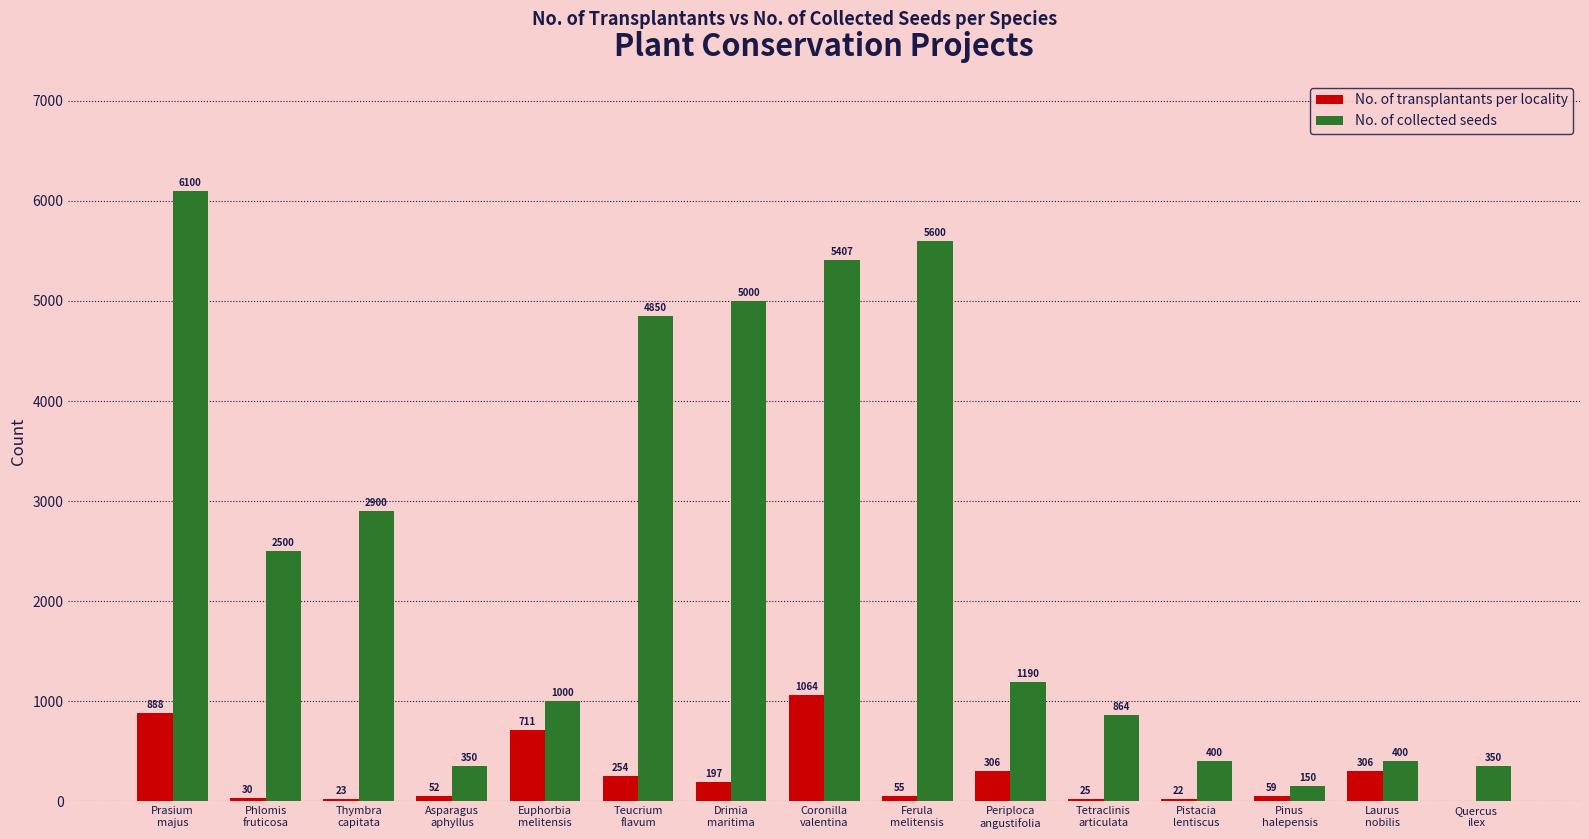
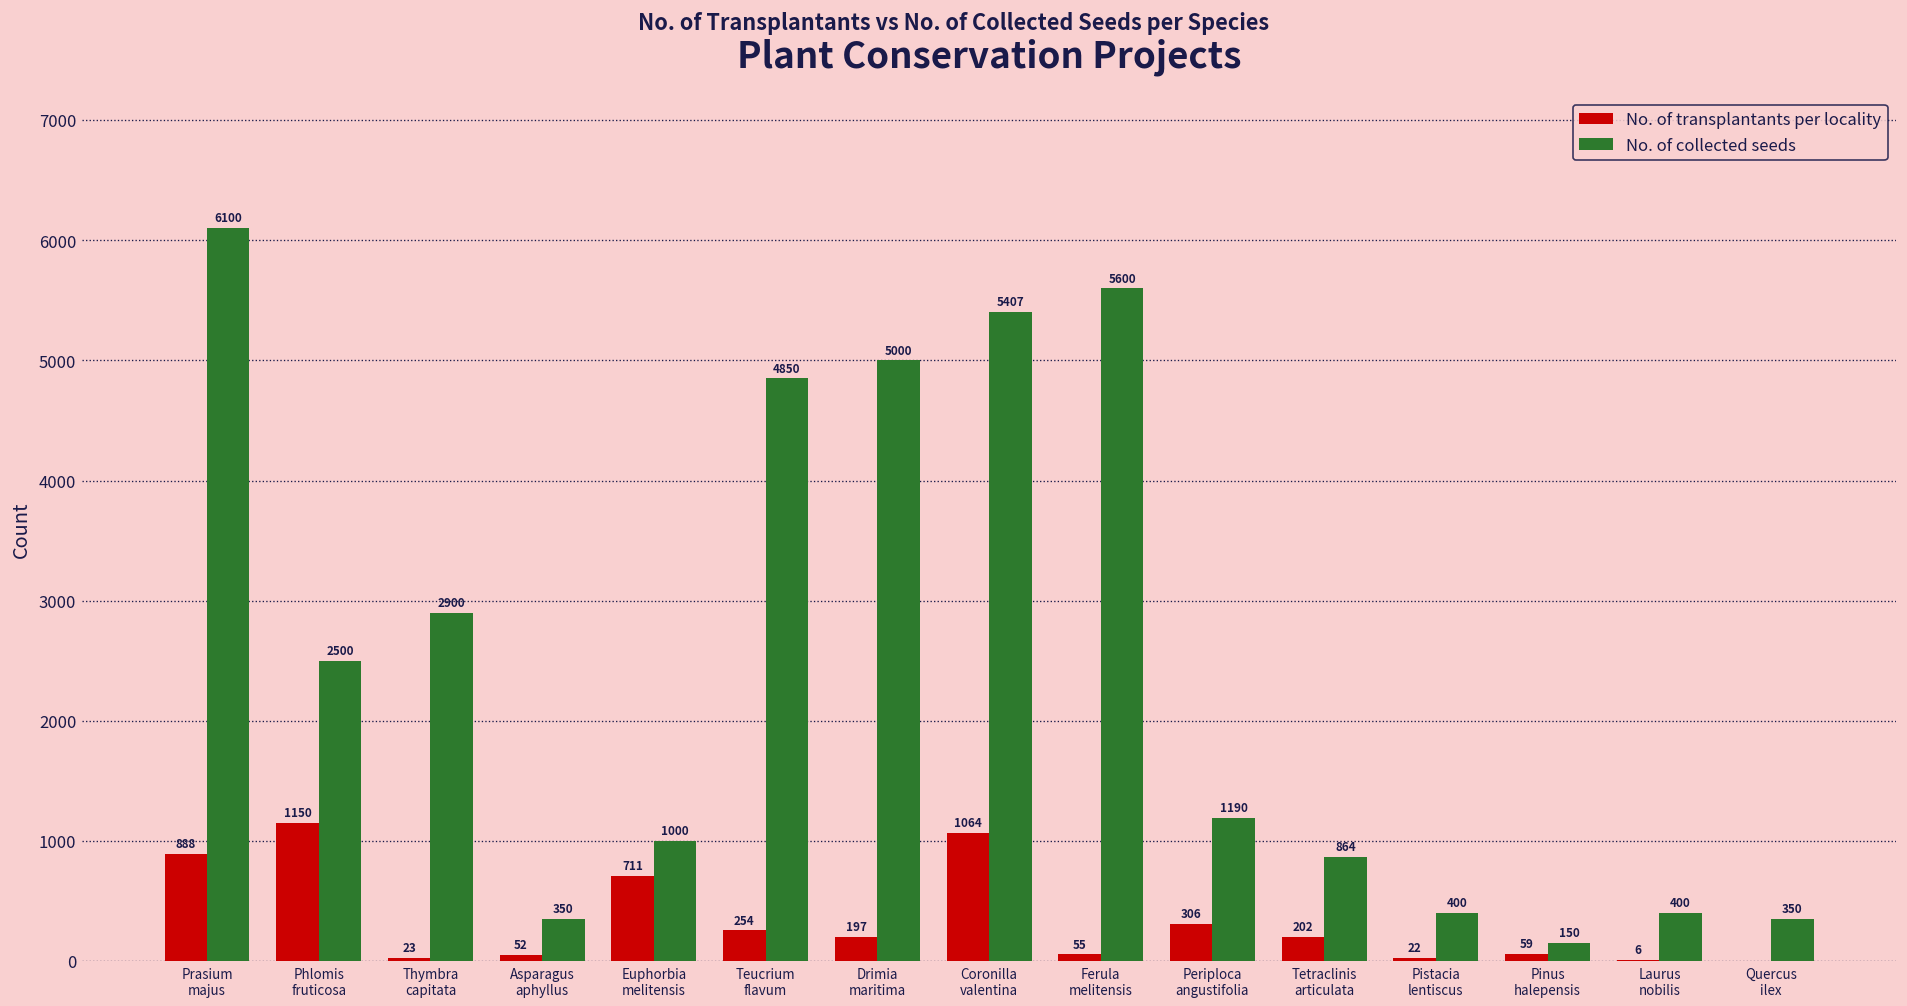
  {
    "No. of transplantants per locality": {
      "Prasium majus": 888,
-     "Phlomis fruticosa": 30,
+     "Phlomis fruticosa": 1150,
      "Thymbra capitata": 23,
      "Asparagus aphyllus": 52,
      "Euphorbia melitensis": 711,
      "Teucrium flavum": 254,
      "Drimia maritima": 197,
      "Coronilla valentina": 1064,
      "Ferula melitensis": 55,
      "Periploca angustifolia": 306,
-     "Tetraclinis articulata": 25,
+     "Tetraclinis articulata": 202,
      "Pistacia lentiscus": 22,
      "Pinus halepensis": 59,
-     "Laurus nobilis": 306
+     "Laurus nobilis": 6
    },
    "No. of collected seeds": {
      "Prasium majus": 6100,
      "Phlomis fruticosa": 2500,
      "Thymbra capitata": 2900,
      "Asparagus aphyllus": 350,
      "Euphorbia melitensis": 1000,
      "Teucrium flavum": 4850,
      "Drimia maritima": 5000,
      "Coronilla valentina": 5407,
      "Ferula melitensis": 5600,
      "Periploca angustifolia": 1190,
      "Tetraclinis articulata": 864,
      "Pistacia lentiscus": 400,
      "Pinus halepensis": 150,
      "Laurus nobilis": 400,
      "Quercus ilex": 350
    }
  }
